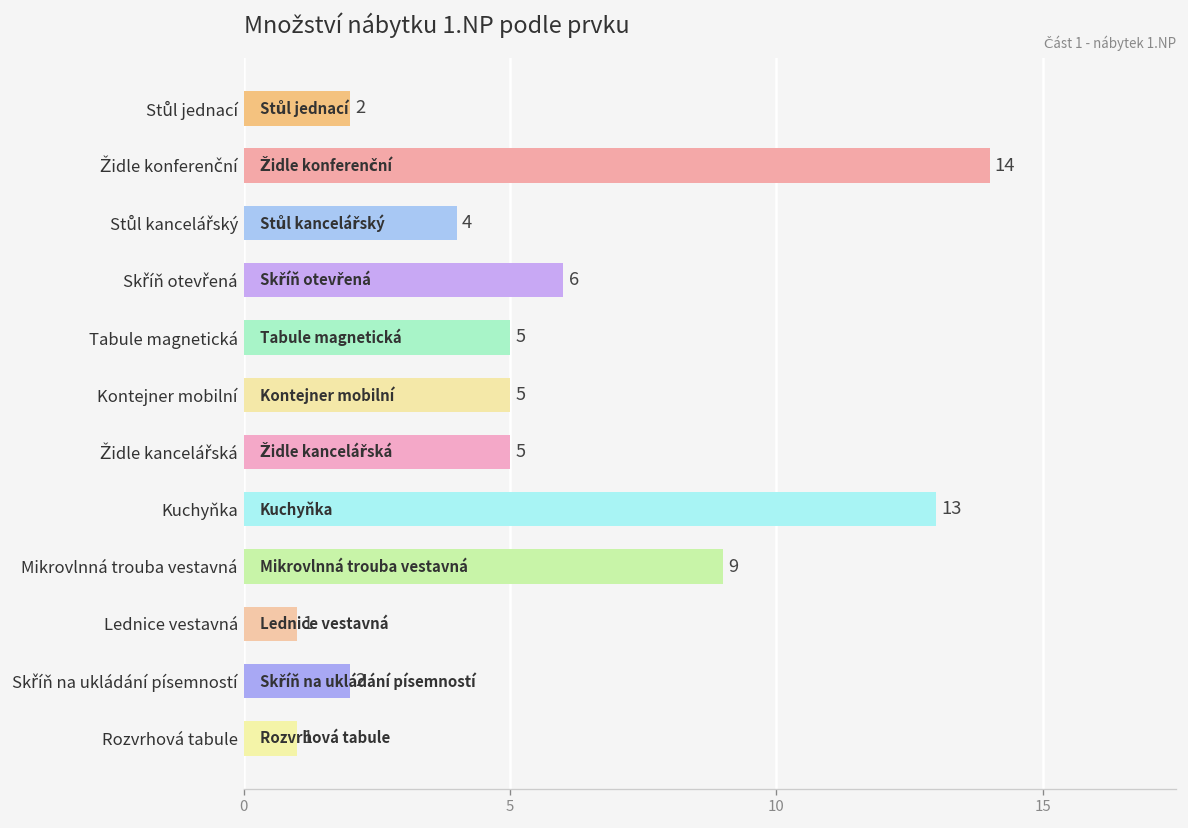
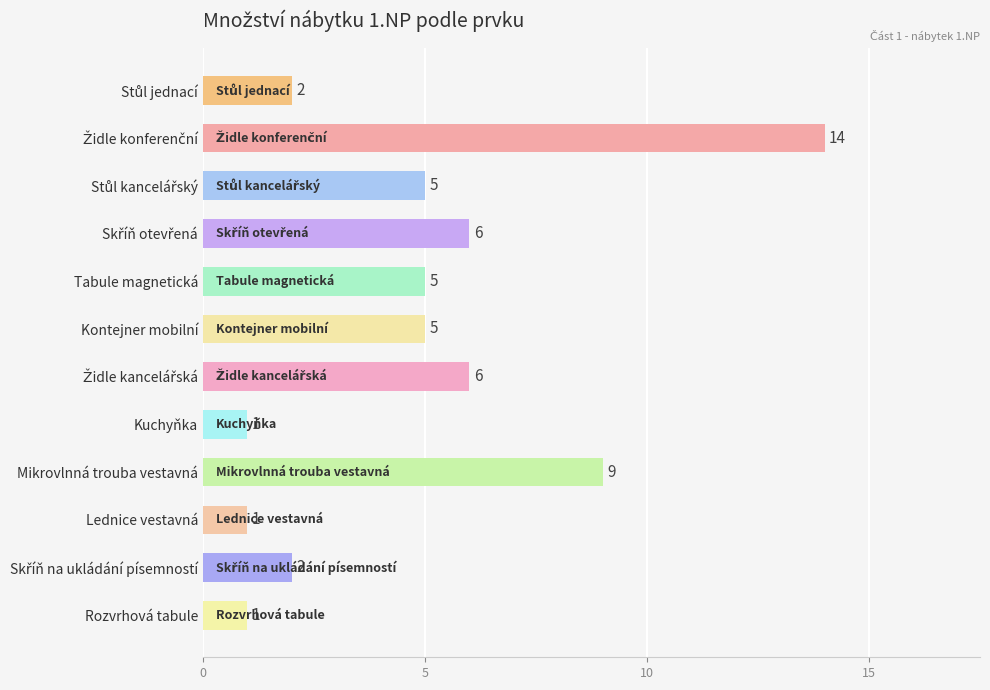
  {
    "Stůl jednací": 2,
    "Židle konferenční": 14,
-   "Stůl kancelářský": 4,
+   "Stůl kancelářský": 5,
    "Skříň otevřená": 6,
    "Tabule magnetická": 5,
    "Kontejner mobilní": 5,
-   "Židle kancelářská": 5,
-   "Kuchyňka": 13,
+   "Židle kancelářská": 6,
+   "Kuchyňka": 1,
    "Mikrovlnná trouba vestavná": 9
  }
